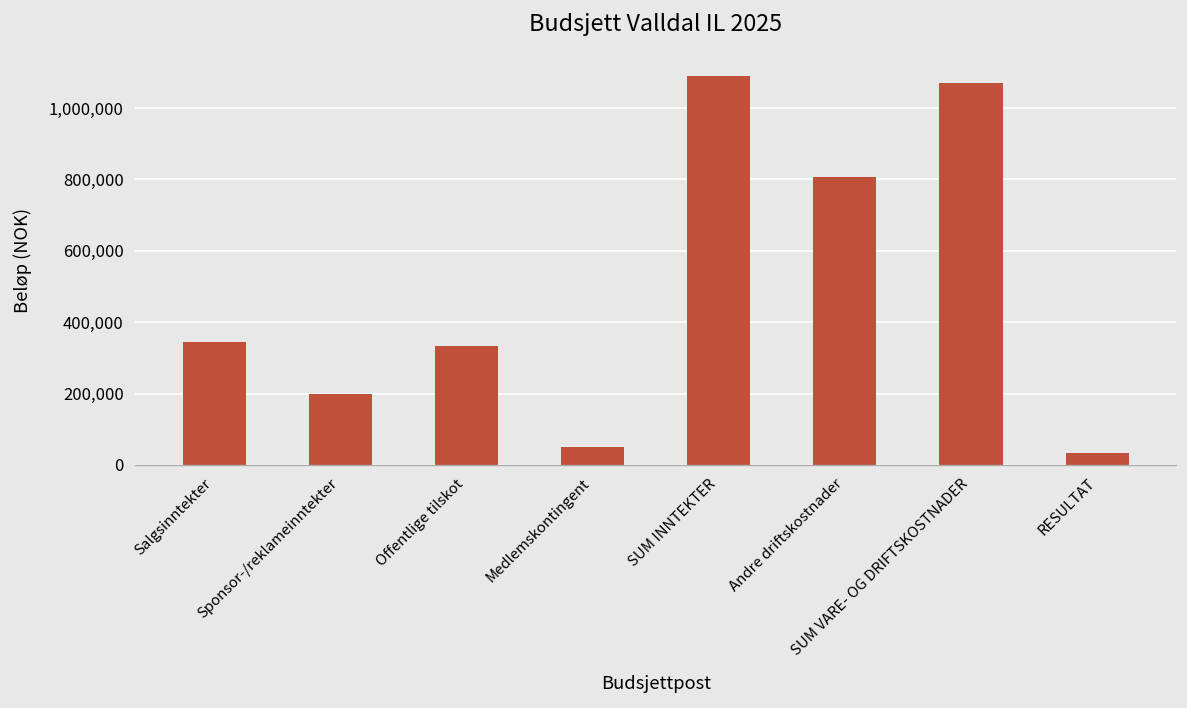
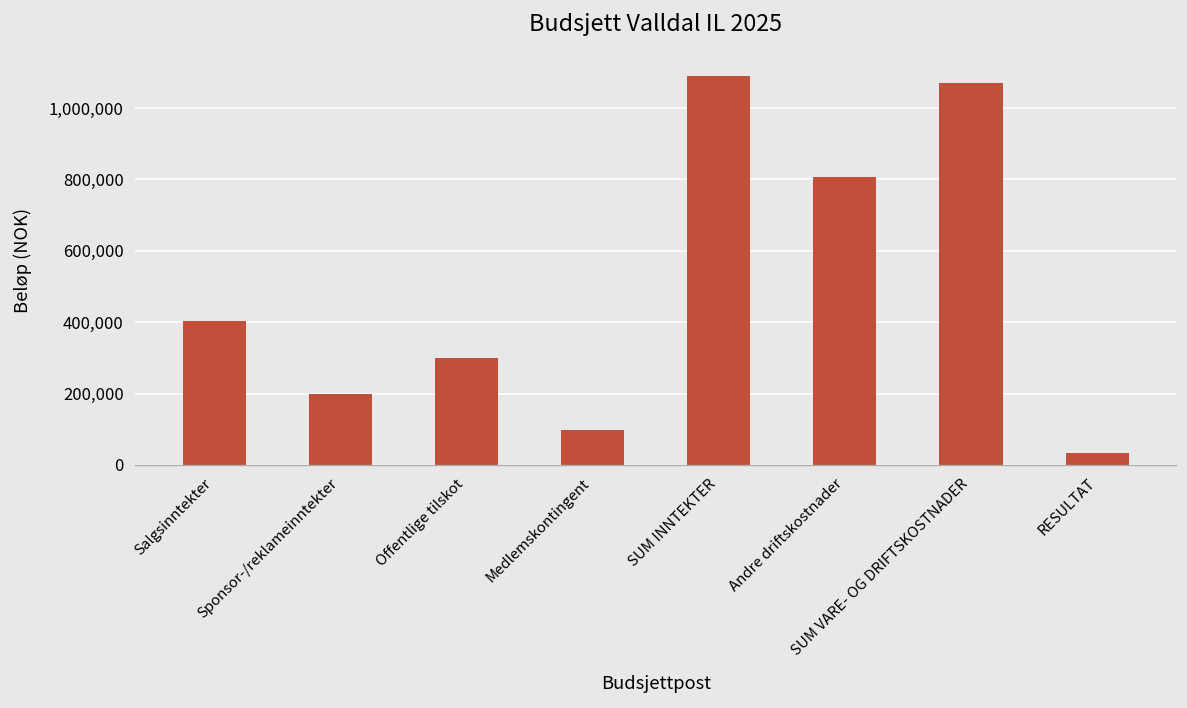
  {
-   "Salgsinntekter": "340,000",
+   "Salgsinntekter": "400,000",
    "Sponsor-/reklameinntekter": "200,000",
-   "Offentlige tilskot": "330,000",
-   "Medlemskontingent": "50,000",
+   "Offentlige tilskot": "300,000",
+   "Medlemskontingent": "100,000",
    "SUM INNTEKTER": "1,090,000",
    "Andre driftskostnader": "810,000",
    "SUM VARE- OG DRIFTSKOSTNADER": "1,070,000",
    "RESULTAT": "30,000"
  }
